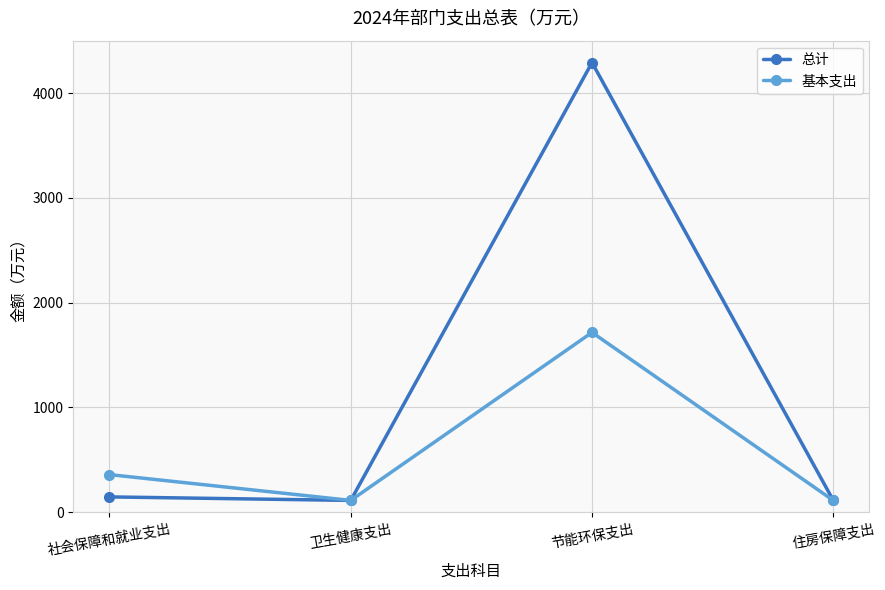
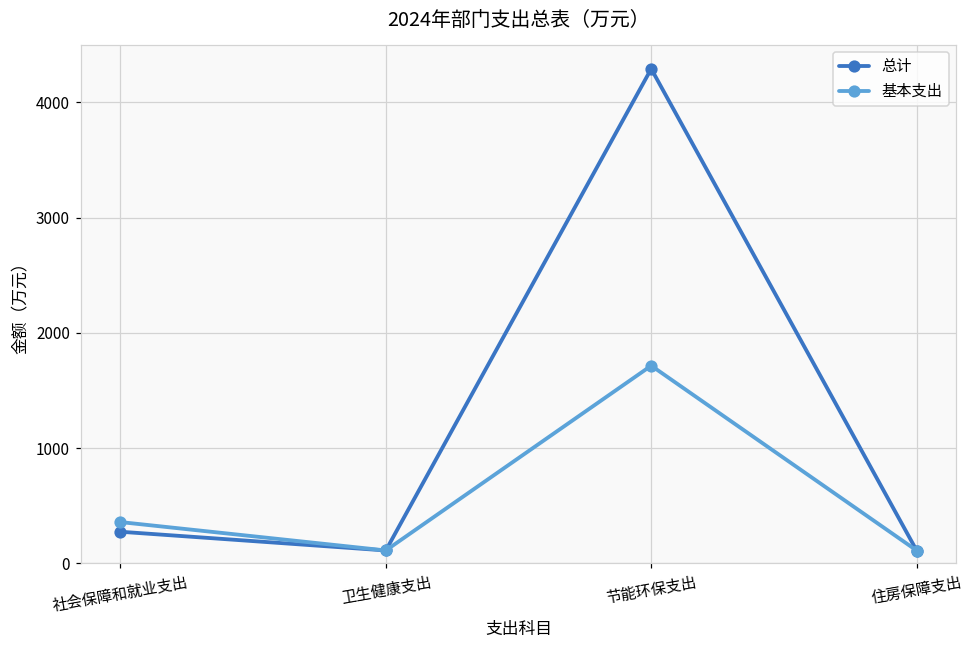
  {
    "总计": {
-     "社会保障和就业支出": 150,
+     "社会保障和就业支出": 280,
      "节能环保支出": 4290
    },
    "基本支出": {
      "社会保障和就业支出": 360,
      "节能环保支出": 1720
    }
  }
